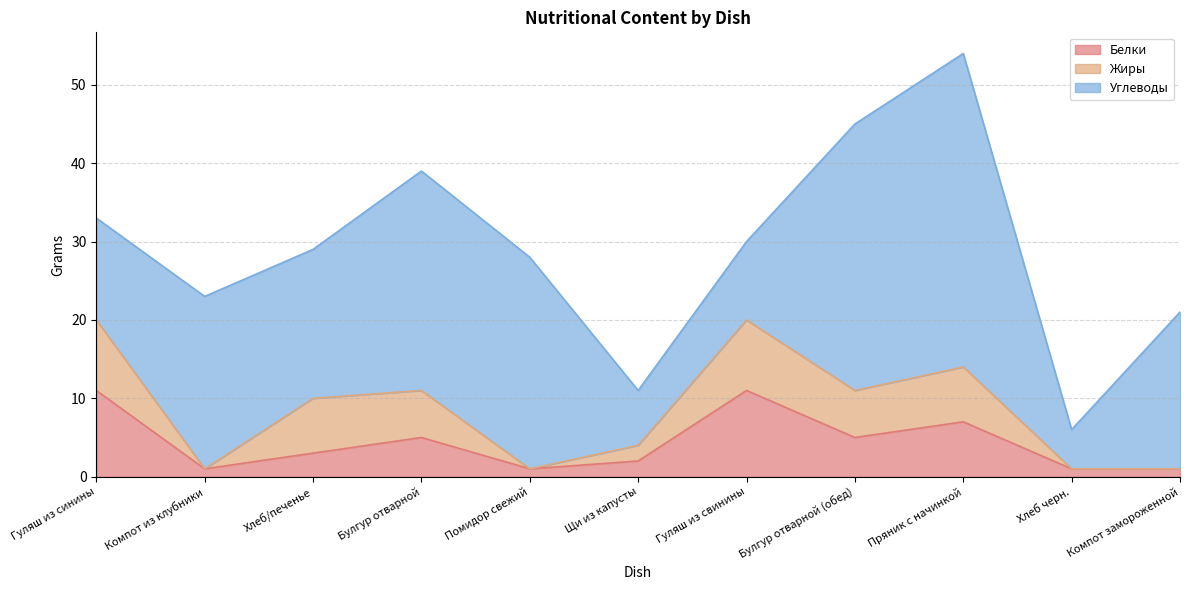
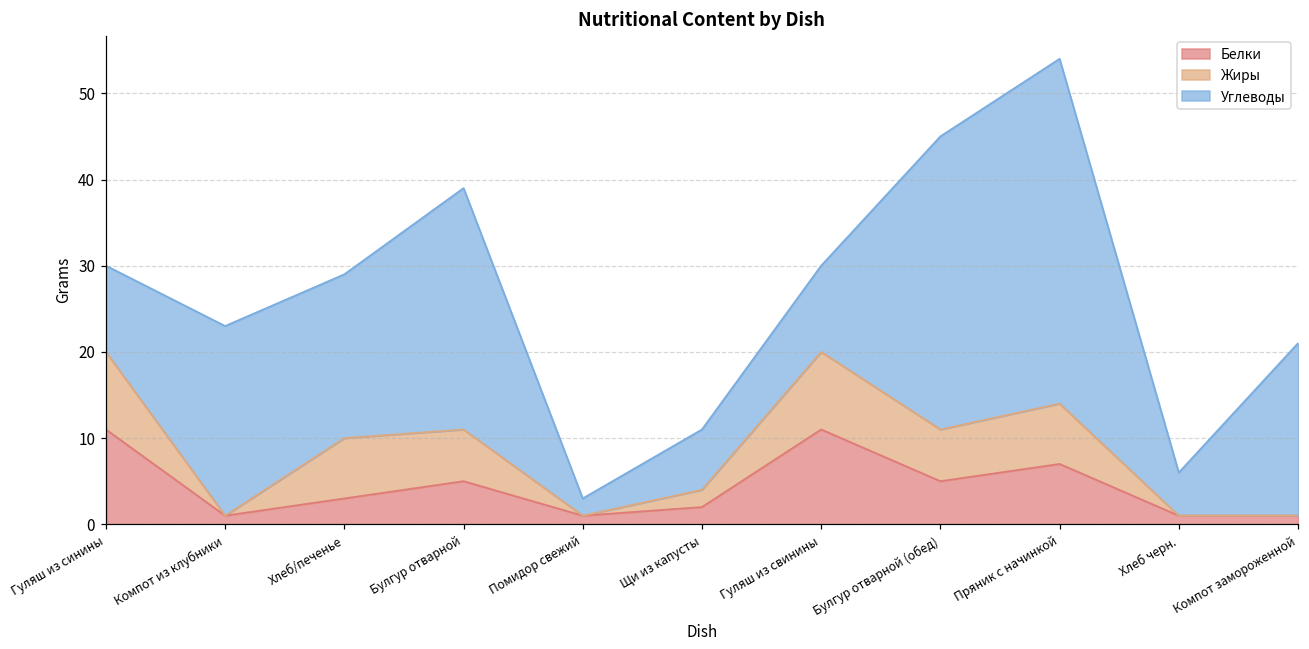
  {
    "Углеводы": {
-     "Гуляш из синины": 13,
+     "Гуляш из синины": 10,
      "Компот из клубники": 22,
      "Хлеб/печенье": 19,
      "Булгур отварной": 28,
-     "Помидор свежий": 27,
+     "Помидор свежий": 2,
      "Щи из капусты": 7,
      "Гуляш из свинины": 10,
      "Булгур отварной (обед)": 34,
      "Пряник с начинкой": 40,
      "Хлеб черн.": 5,
      "Компот замороженной": 20
    }
  }
